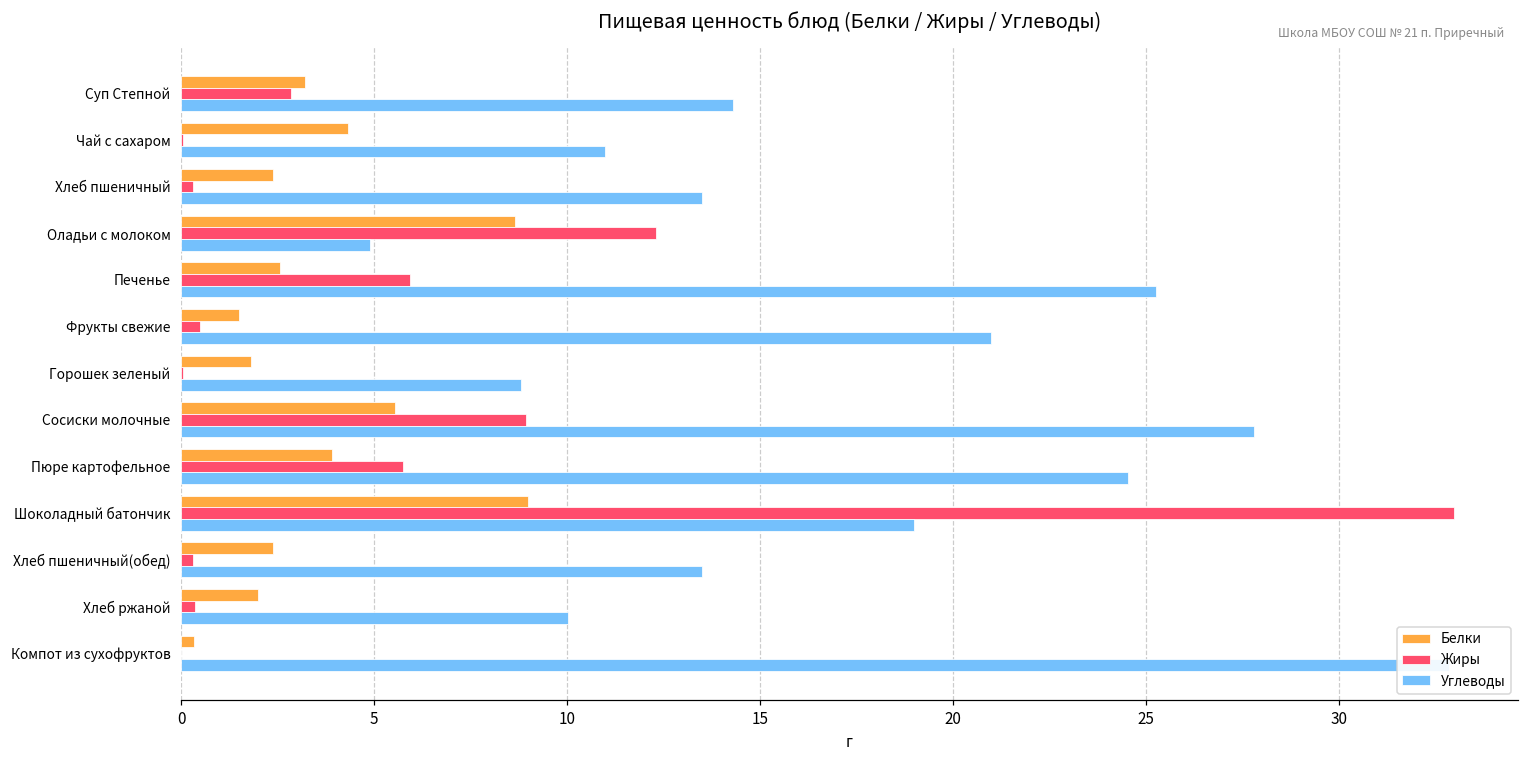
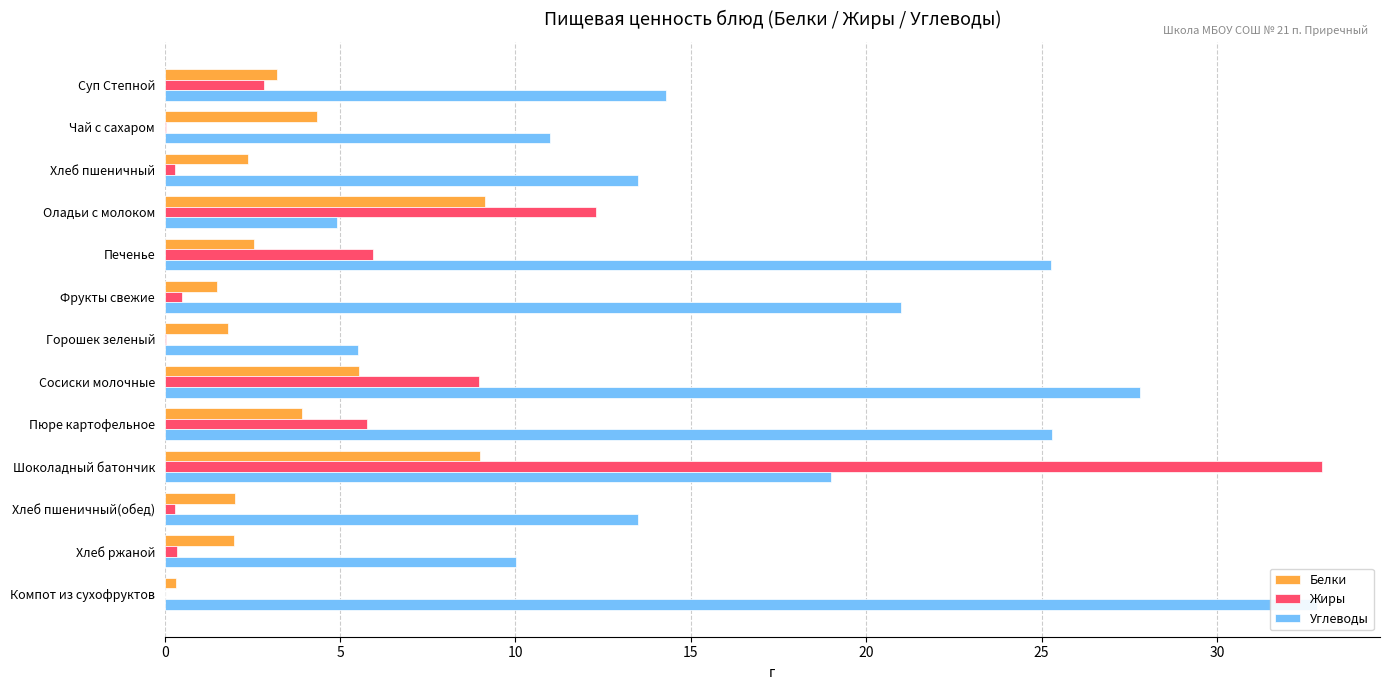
  {
    "Белки": {
      "Суп Степной": 3.2,
      "Чай с сахаром": 4.3,
      "Хлеб пшеничный": 2.4,
-     "Оладьи с молоком": 8.7,
+     "Оладьи с молоком": 9.1,
      "Печенье": 2.6,
      "Фрукты свежие": 1.5,
      "Горошек зеленый": 1.8,
      "Сосиски молочные": 5.6,
      "Пюре картофельное": 3.9,
      "Шоколадный батончик": 9.0,
-     "Хлеб пшеничный(обед)": 2.4,
+     "Хлеб пшеничный(обед)": 2.0,
      "Хлеб ржаной": 2.0,
      "Компот из сухофруктов": 0.3
    },
    "Жиры": {
      "Суп Степной": 2.8,
      "Хлеб пшеничный": 0.3,
      "Оладьи с молоком": 12.3,
      "Печенье": 5.9,
      "Фрукты свежие": 0.5,
      "Сосиски молочные": 9.0,
      "Пюре картофельное": 5.8,
      "Шоколадный батончик": 33.0,
      "Хлеб пшеничный(обед)": 0.3,
      "Хлеб ржаной": 0.4,
      "Компот из сухофруктов": 0.0
    },
    "Углеводы": {
      "Суп Степной": 14.3,
      "Чай с сахаром": 11.0,
      "Хлеб пшеничный": 13.5,
      "Оладьи с молоком": 4.9,
      "Печенье": 25.3,
      "Фрукты свежие": 21.0,
-     "Горошек зеленый": 8.8,
+     "Горошек зеленый": 5.5,
      "Сосиски молочные": 27.8,
-     "Пюре картофельное": 24.5,
+     "Пюре картофельное": 25.3,
      "Шоколадный батончик": 19.0,
      "Хлеб пшеничный(обед)": 13.5,
      "Хлеб ржаной": 10.0
    }
  }
